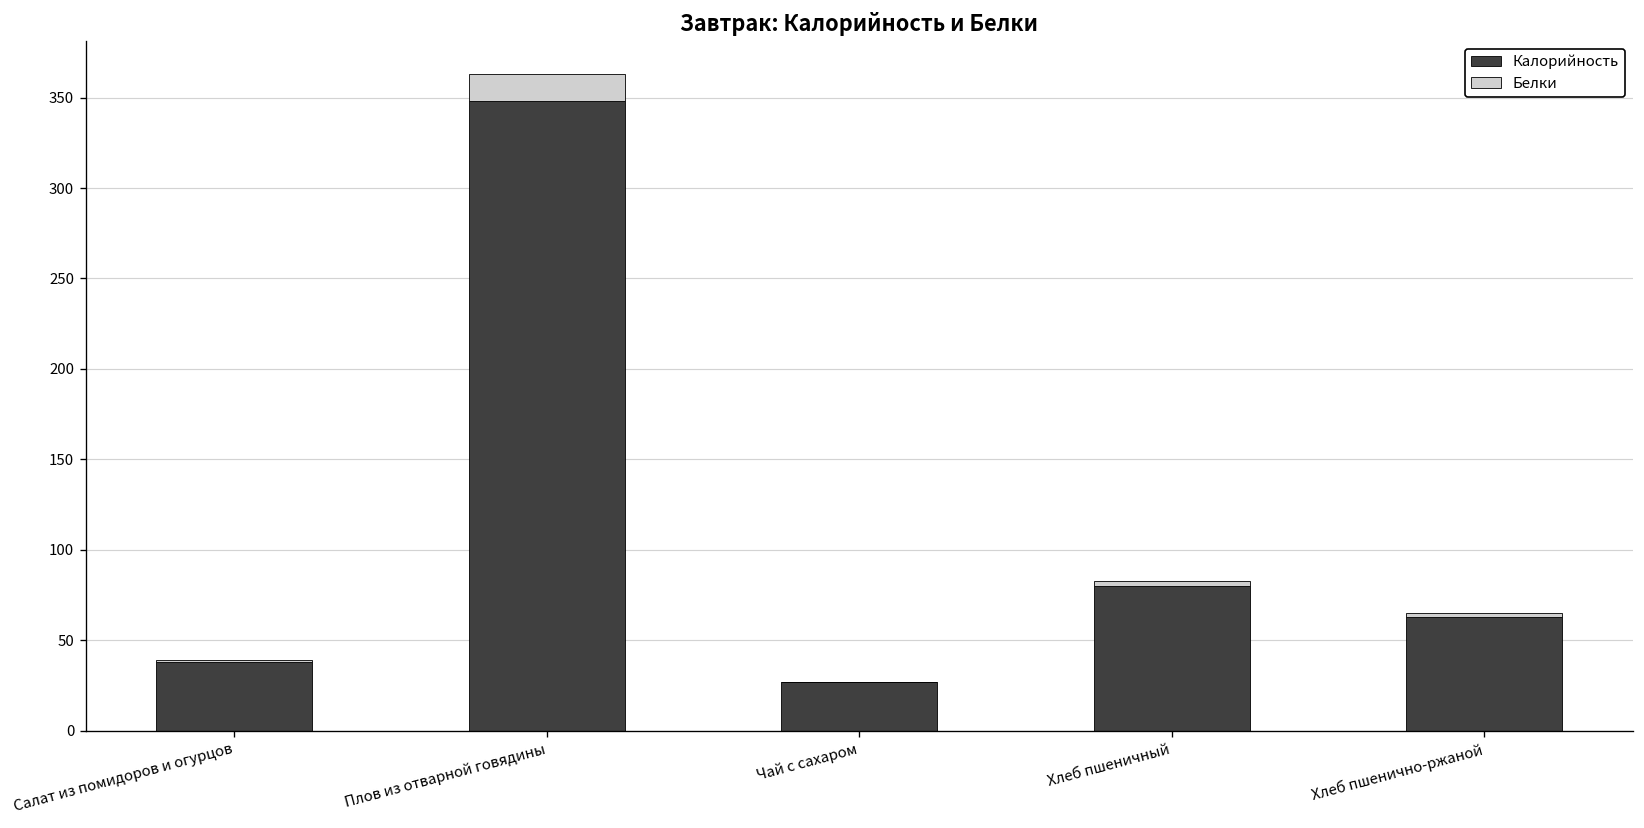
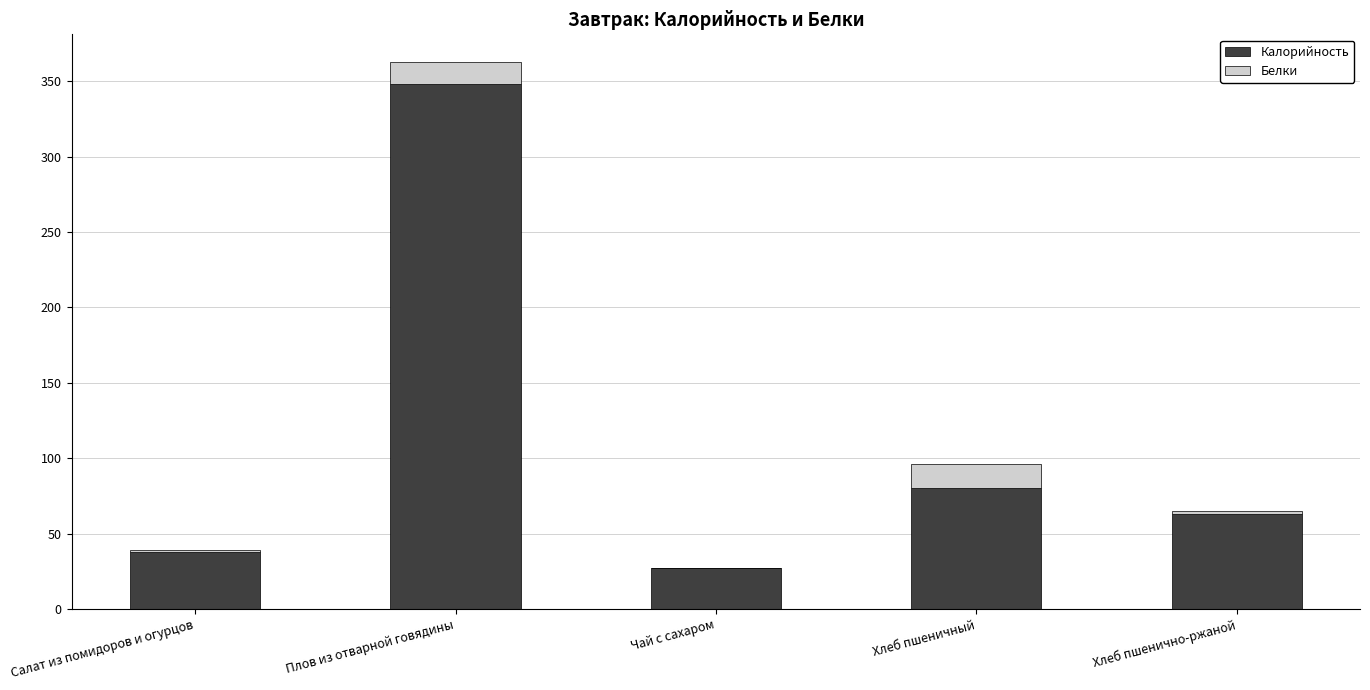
  {
    "Калорийность": {
      "Салат из помидоров и огурцов": 38,
      "Плов из отварной говядины": 348,
      "Чай с сахаром": 27,
      "Хлеб пшеничный": 80,
      "Хлеб пшенично-ржаной": 63
    },
    "Белки": {
      "Плов из отварной говядины": 15,
      "Чай с сахаром": 0,
-     "Хлеб пшеничный": 3,
+     "Хлеб пшеничный": 16,
      "Хлеб пшенично-ржаной": 2
    }
  }
